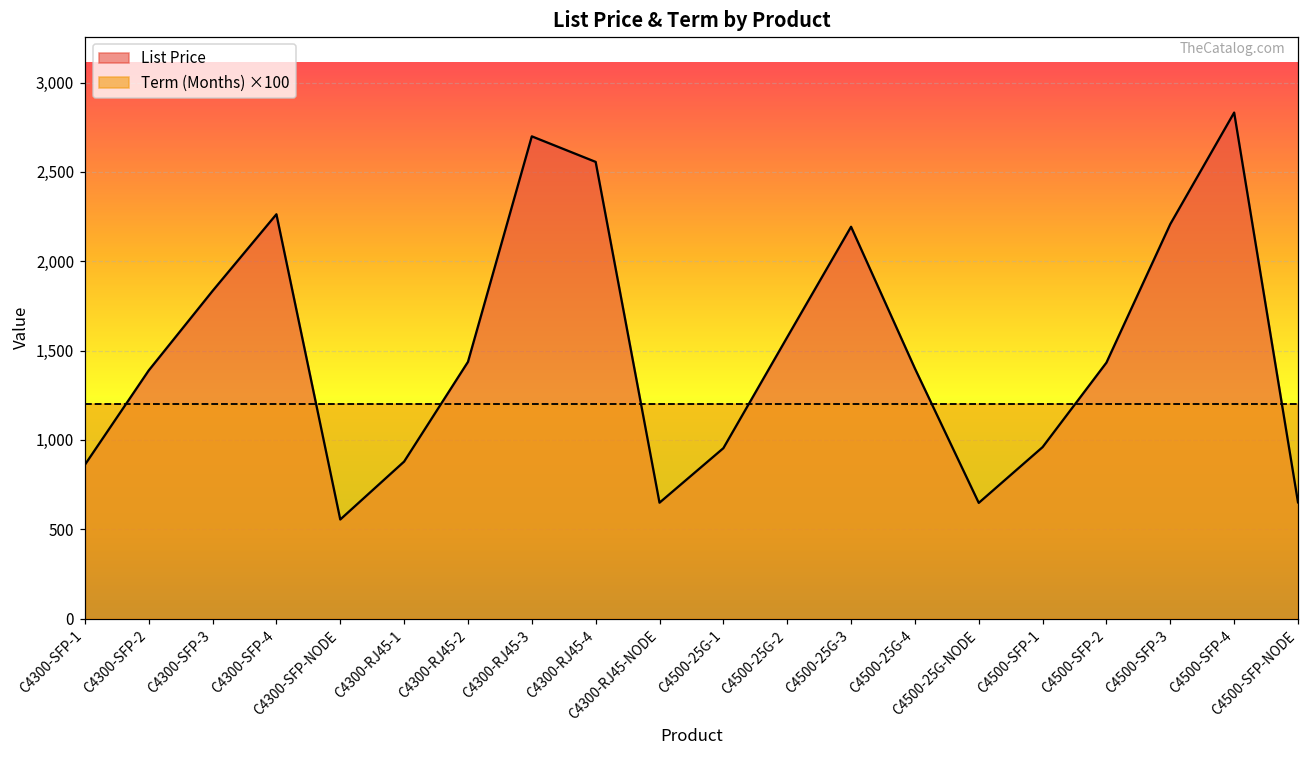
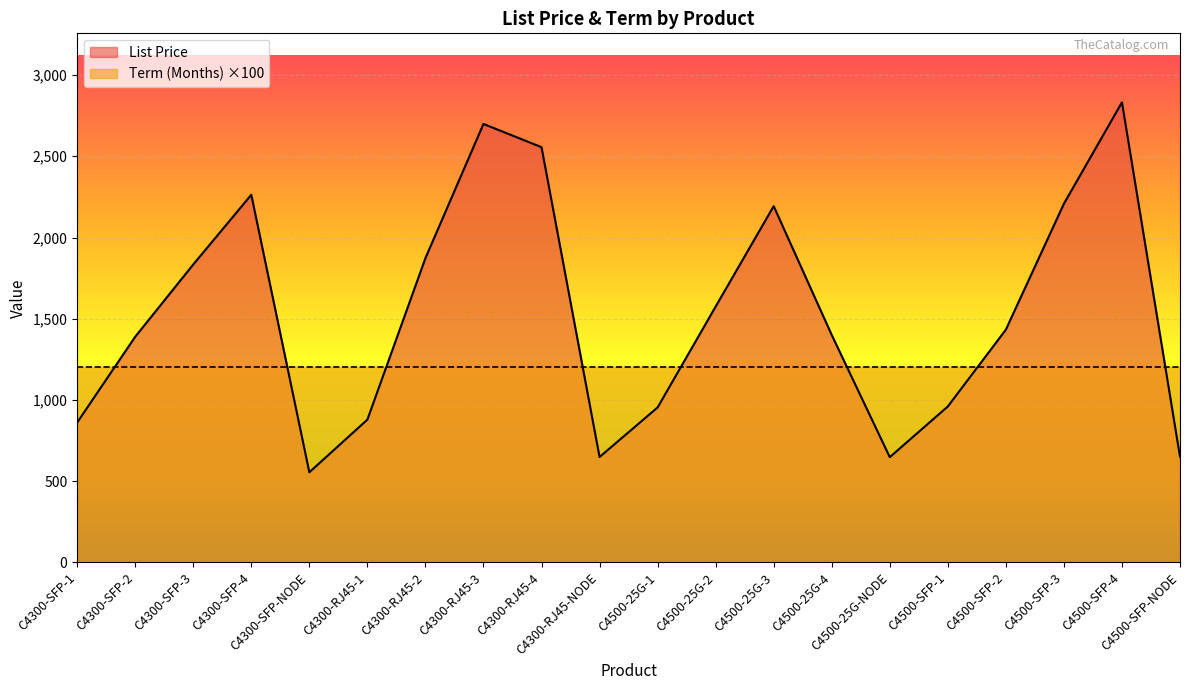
  {
    "List Price": {
      "C4300-SFP-1": "860",
      "C4300-SFP-2": "1,390",
      "C4300-SFP-3": "1,830",
      "C4300-SFP-4": "2,260",
      "C4300-SFP-NODE": "560",
      "C4300-RJ45-1": "880",
-     "C4300-RJ45-2": "1,440",
+     "C4300-RJ45-2": "1,870",
      "C4300-RJ45-3": "2,700",
      "C4300-RJ45-4": "2,560",
      "C4300-RJ45-NODE": "650",
      "C4500-25G-1": "950",
      "C4500-25G-2": "1,580",
      "C4500-25G-3": "2,190",
      "C4500-25G-4": "1,400",
      "C4500-25G-NODE": "650",
      "C4500-SFP-1": "960",
      "C4500-SFP-2": "1,430",
      "C4500-SFP-3": "2,210",
      "C4500-SFP-4": "2,830",
      "C4500-SFP-NODE": "650"
    },
    "Term (Months) ×100": {
      "C4300-SFP-1": "1,200",
      "C4300-SFP-2": "1,200",
      "C4300-SFP-3": "1,200",
      "C4300-SFP-4": "1,200",
      "C4300-SFP-NODE": "1,200",
      "C4300-RJ45-1": "1,200",
      "C4300-RJ45-2": "1,200",
      "C4300-RJ45-3": "1,200",
      "C4300-RJ45-4": "1,200",
      "C4300-RJ45-NODE": "1,200",
      "C4500-25G-1": "1,200",
      "C4500-25G-2": "1,200",
      "C4500-25G-3": "1,200",
      "C4500-25G-4": "1,200",
      "C4500-25G-NODE": "1,200",
      "C4500-SFP-1": "1,200",
      "C4500-SFP-2": "1,200",
      "C4500-SFP-3": "1,200",
      "C4500-SFP-4": "1,200",
      "C4500-SFP-NODE": "1,200"
    }
  }
